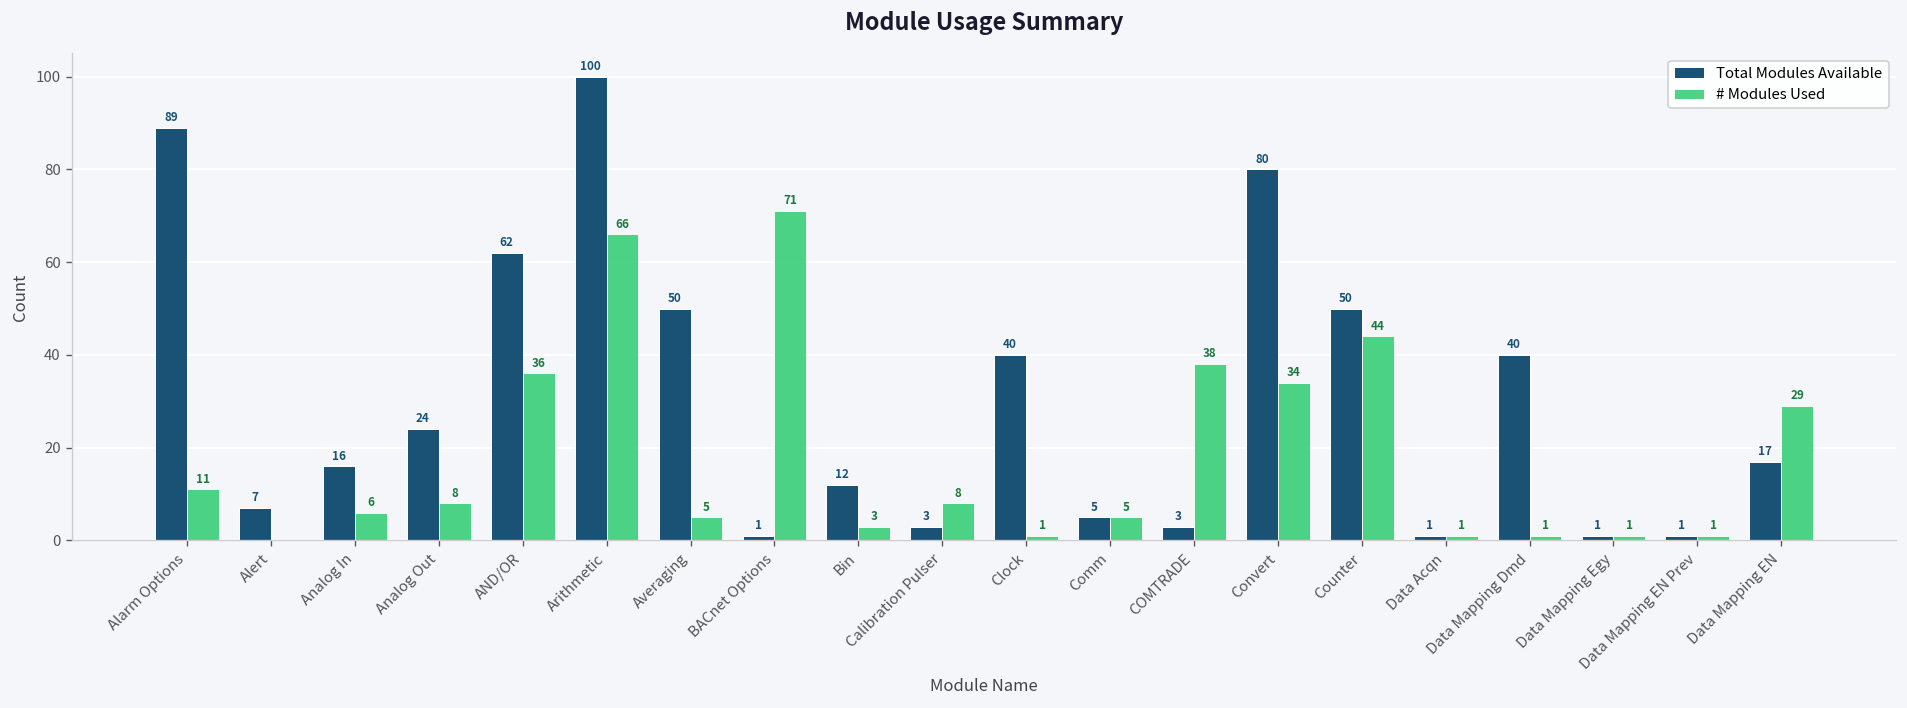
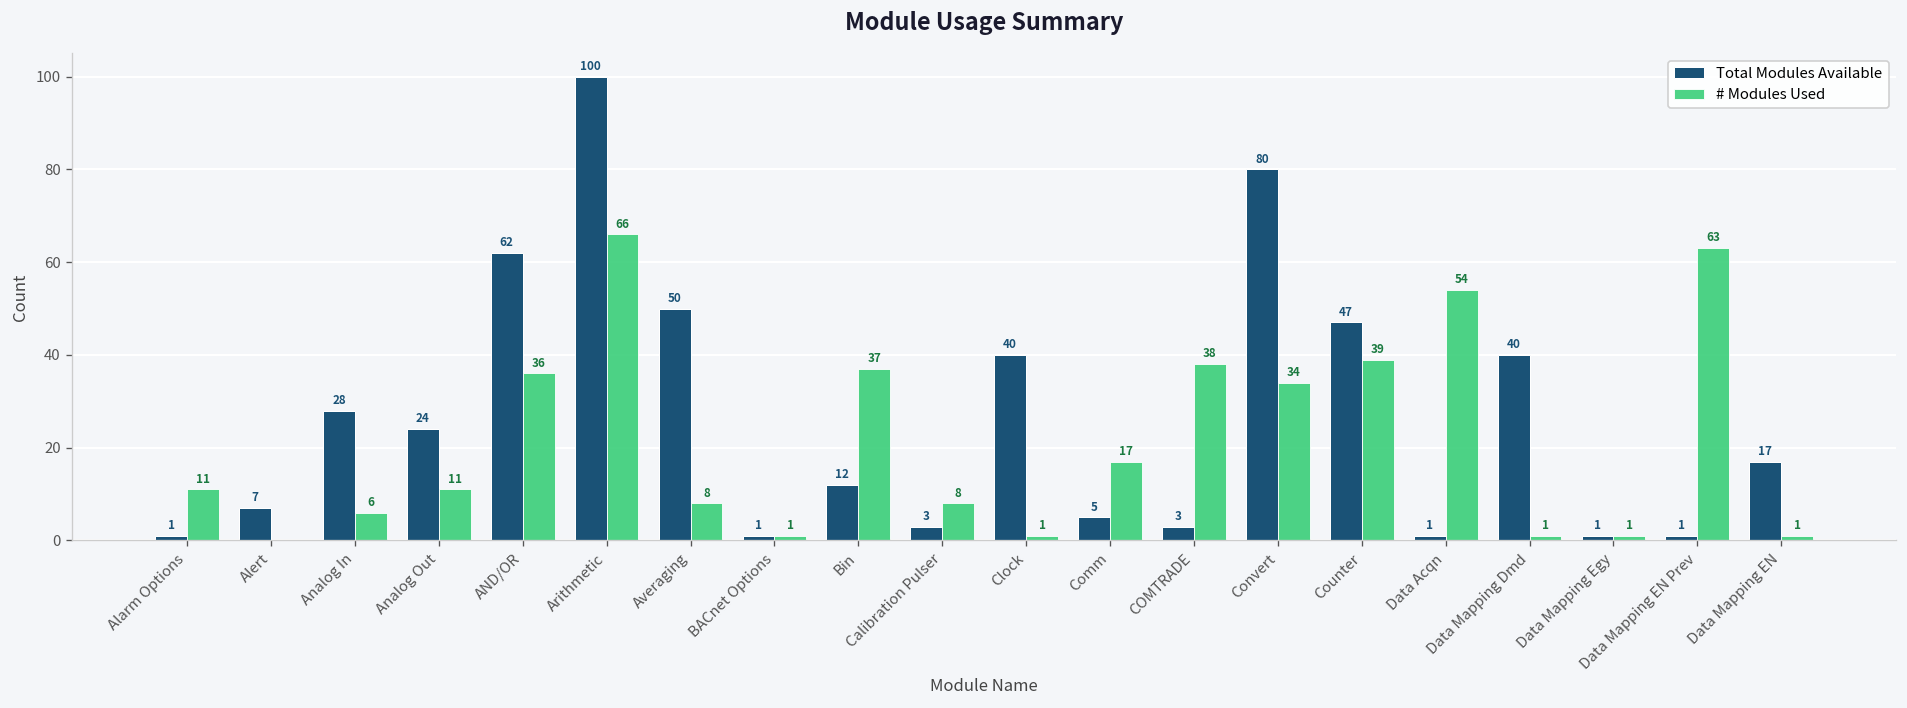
  {
    "Total Modules Available": {
-     "Alarm Options": 89,
+     "Alarm Options": 1,
      "Alert": 7,
-     "Analog In": 16,
+     "Analog In": 28,
      "Analog Out": 24,
      "AND/OR": 62,
      "Arithmetic": 100,
      "Averaging": 50,
      "BACnet Options": 1,
      "Bin": 12,
      "Calibration Pulser": 3,
      "Clock": 40,
      "Comm": 5,
      "COMTRADE": 3,
      "Convert": 80,
-     "Counter": 50,
+     "Counter": 47,
      "Data Acqn": 1,
      "Data Mapping Dmd": 40,
      "Data Mapping Egy": 1,
      "Data Mapping EN Prev": 1,
      "Data Mapping EN": 17
    },
    "# Modules Used": {
      "Alarm Options": 11,
      "Analog In": 6,
-     "Analog Out": 8,
+     "Analog Out": 11,
      "AND/OR": 36,
      "Arithmetic": 66,
-     "Averaging": 5,
-     "BACnet Options": 71,
-     "Bin": 3,
+     "Averaging": 8,
+     "BACnet Options": 1,
+     "Bin": 37,
      "Calibration Pulser": 8,
      "Clock": 1,
-     "Comm": 5,
+     "Comm": 17,
      "COMTRADE": 38,
      "Convert": 34,
-     "Counter": 44,
-     "Data Acqn": 1,
+     "Counter": 39,
+     "Data Acqn": 54,
      "Data Mapping Dmd": 1,
      "Data Mapping Egy": 1,
-     "Data Mapping EN Prev": 1,
-     "Data Mapping EN": 29
+     "Data Mapping EN Prev": 63,
+     "Data Mapping EN": 1
    }
  }
